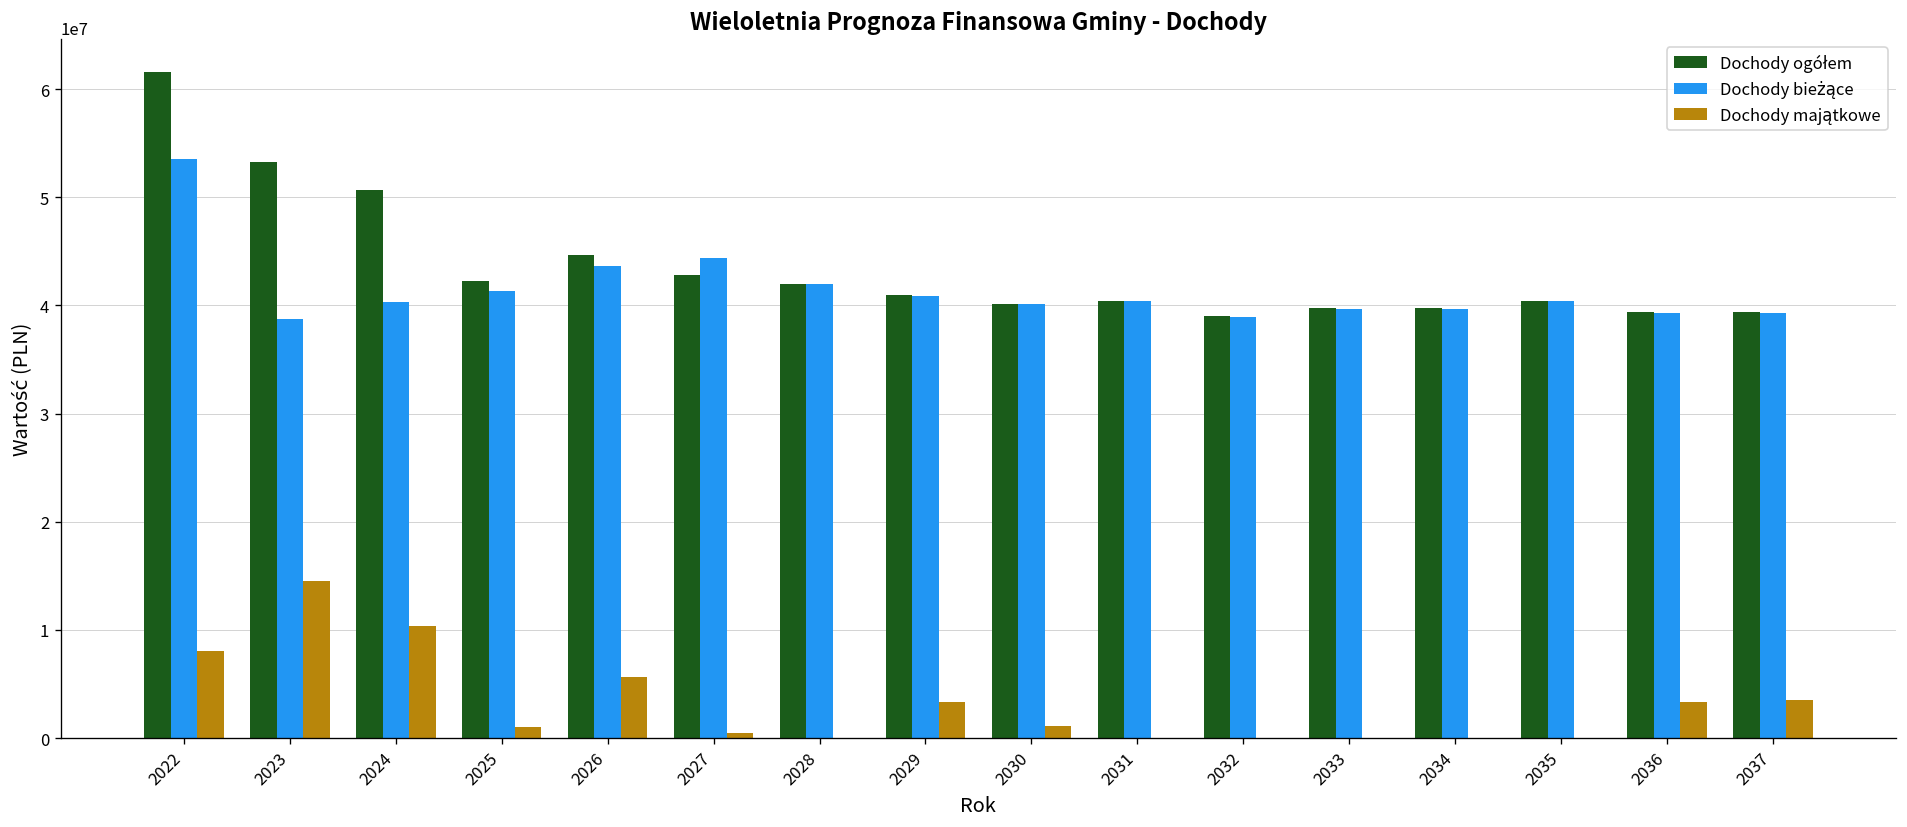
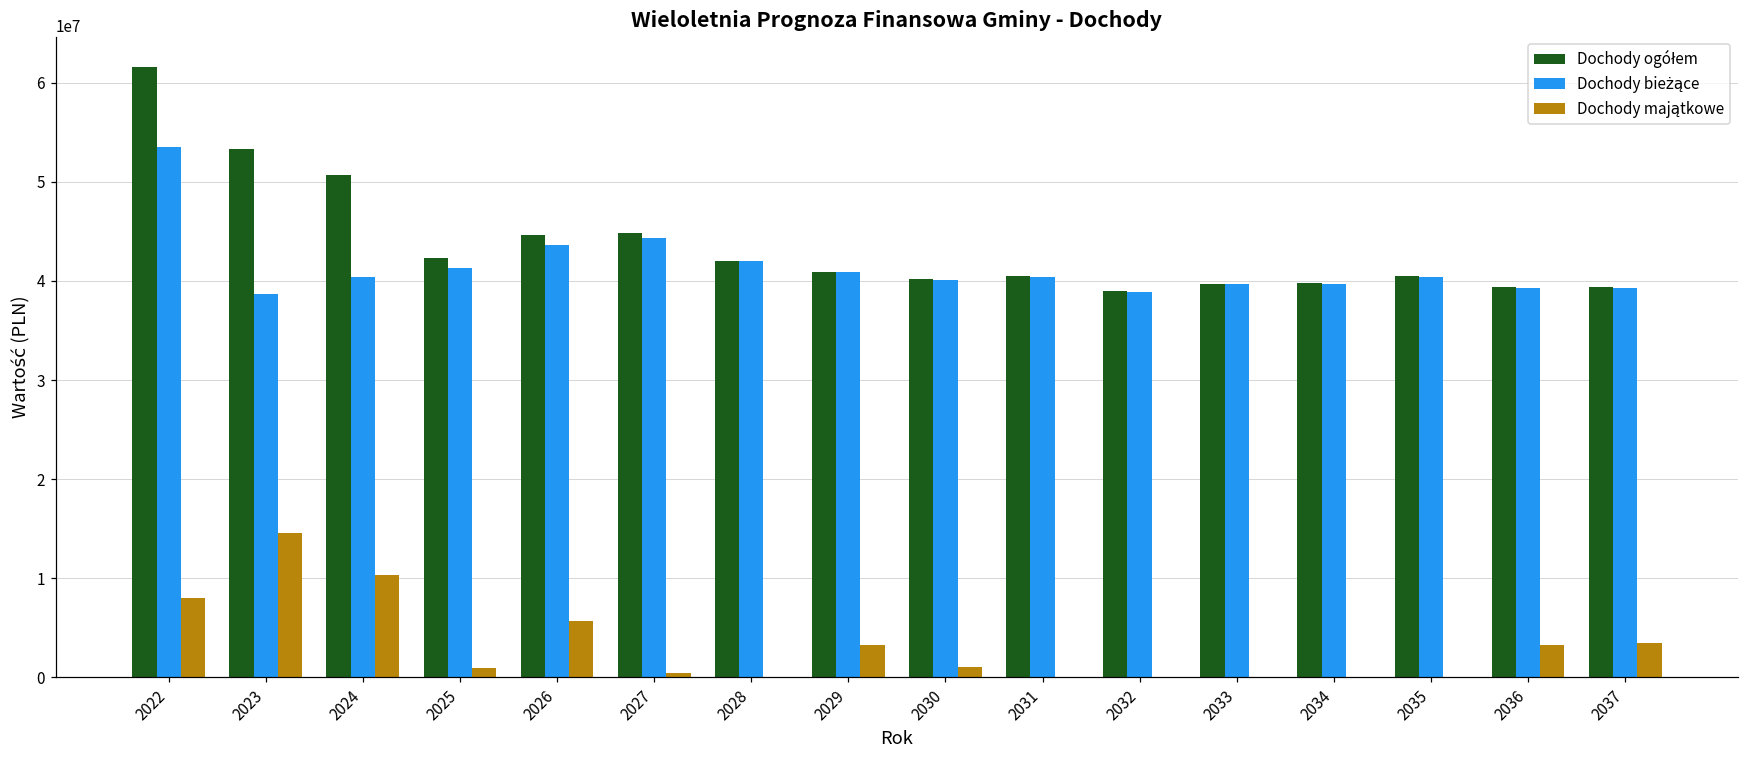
  {
    "Dochody ogółem": {
      "2022": 62000000,
      "2023": 53000000,
      "2024": 51000000,
      "2025": 42000000,
      "2026": 45000000,
-     "2027": 43000000,
+     "2027": 45000000,
      "2028": 42000000,
      "2029": 41000000,
      "2030": 40000000,
      "2031": 40000000,
      "2032": 39000000,
      "2033": 40000000,
      "2034": 40000000,
      "2035": 40000000,
      "2036": 39000000,
      "2037": 39000000
    },
    "Dochody bieżące": {
      "2022": 54000000,
      "2023": 39000000,
      "2024": 40000000,
      "2025": 41000000,
      "2026": 44000000,
      "2027": 44000000,
      "2028": 42000000,
      "2029": 41000000,
      "2030": 40000000,
      "2031": 40000000,
      "2032": 39000000,
      "2033": 40000000,
      "2034": 40000000,
      "2035": 40000000,
      "2036": 39000000,
      "2037": 39000000
    },
    "Dochody majątkowe": {
      "2022": 8000000,
      "2023": 15000000,
      "2024": 10000000,
      "2025": 1000000,
      "2026": 6000000,
      "2027": 1000000,
      "2029": 3000000,
      "2030": 1000000,
      "2036": 3000000,
      "2037": 4000000
    }
  }
